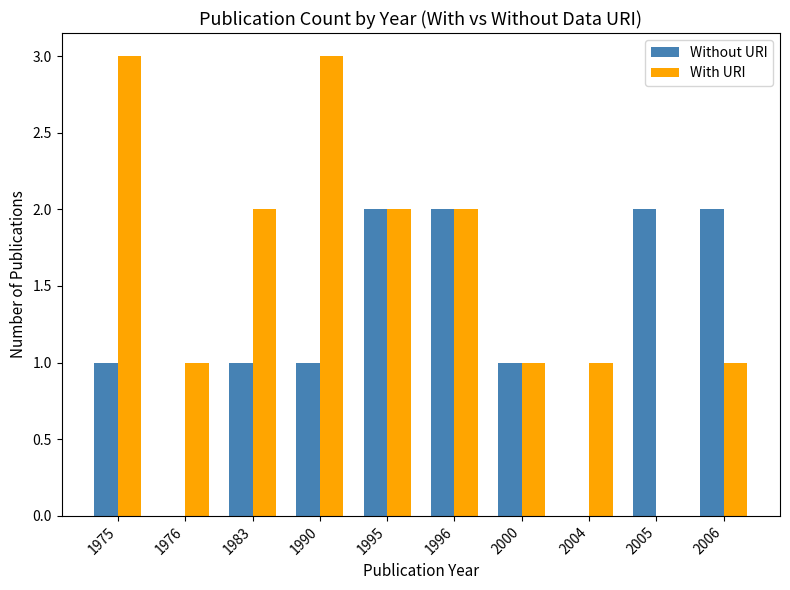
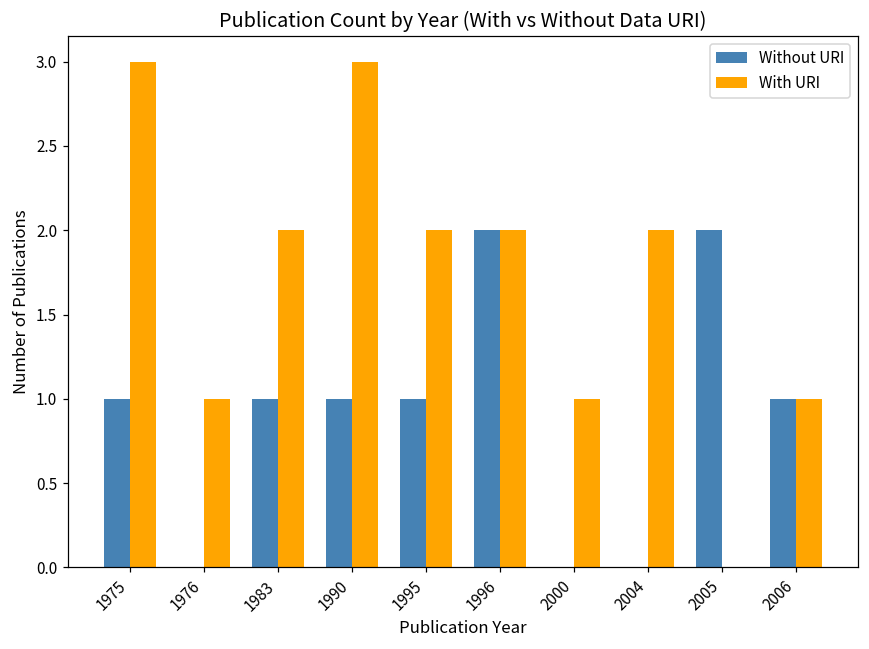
  {
    "Without URI": {
      "1975": 1,
      "1976": 0,
      "1983": 1,
      "1990": 1,
-     "1995": 2,
+     "1995": 1,
      "1996": 2,
-     "2000": 1,
+     "2000": 0,
      "2004": 0,
      "2005": 2,
-     "2006": 2
+     "2006": 1
    },
    "With URI": {
      "1975": 3,
      "1976": 1,
      "1983": 2,
      "1990": 3,
      "1995": 2,
      "1996": 2,
      "2000": 1,
-     "2004": 1,
+     "2004": 2,
      "2005": 0,
      "2006": 1
    }
  }
